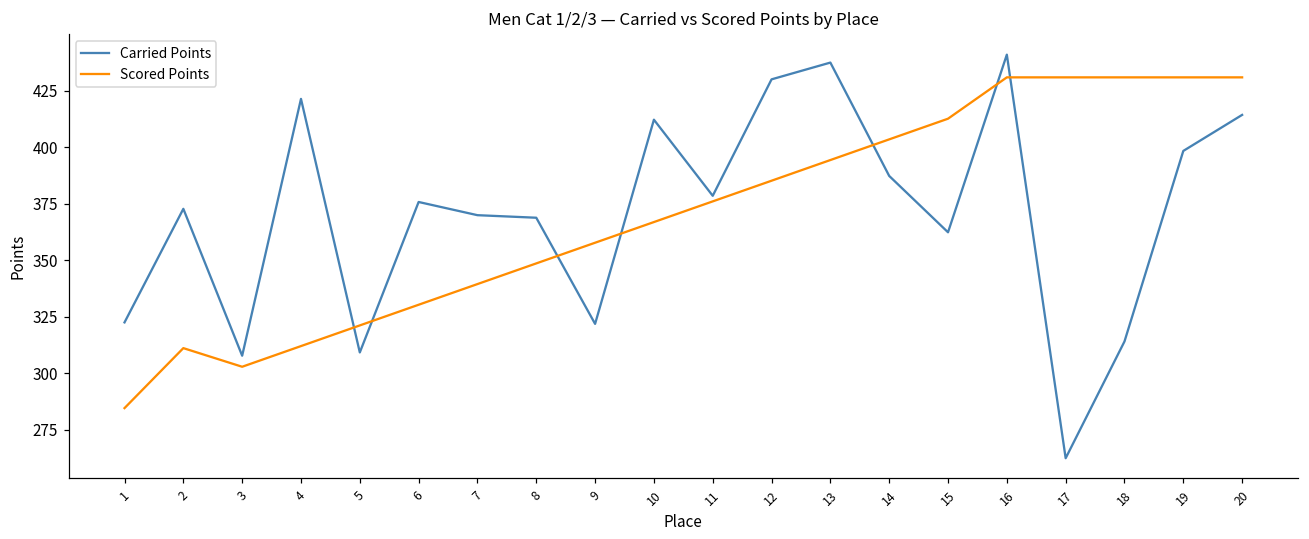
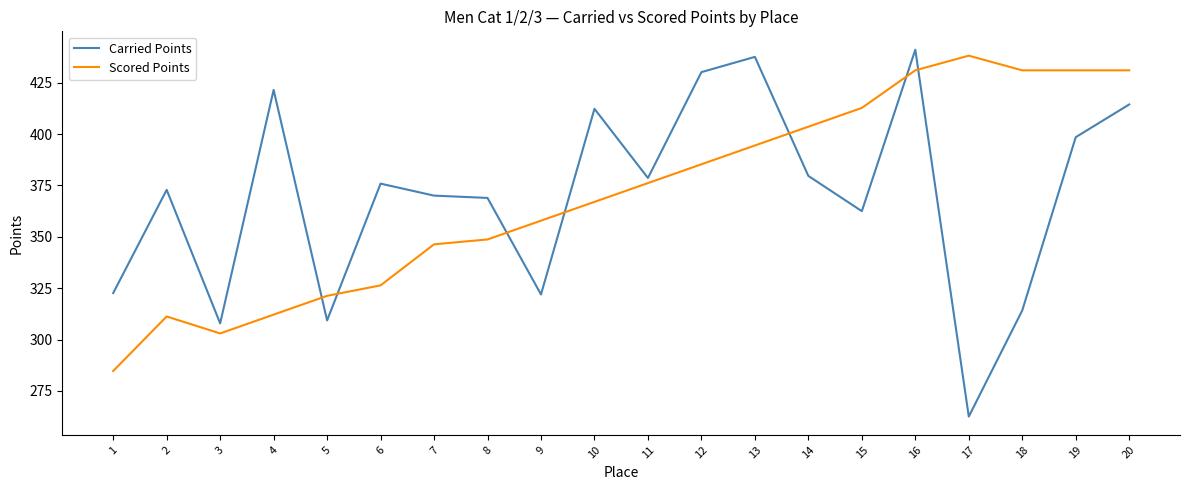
  {
    "Carried Points": {
      "1": 323,
      "2": 373,
      "3": 308,
      "4": 421,
      "5": 309,
      "6": 376,
      "7": 370,
      "8": 369,
      "9": 322,
      "10": 412,
      "11": 379,
      "12": 430,
      "13": 438,
-     "14": 387,
+     "14": 380,
      "15": 362,
      "16": 441,
      "17": 263,
      "18": 314,
      "19": 398,
      "20": 414
    },
    "Scored Points": {
      "1": 285,
      "2": 311,
      "3": 303,
      "4": 312,
      "5": 321,
-     "6": 330,
-     "7": 340,
+     "6": 326,
+     "7": 346,
      "8": 349,
      "9": 358,
      "10": 367,
      "11": 376,
      "12": 385,
      "13": 394,
      "14": 404,
      "15": 413,
      "16": 431,
-     "17": 431,
+     "17": 438,
      "18": 431,
      "19": 431,
      "20": 431
    }
  }
